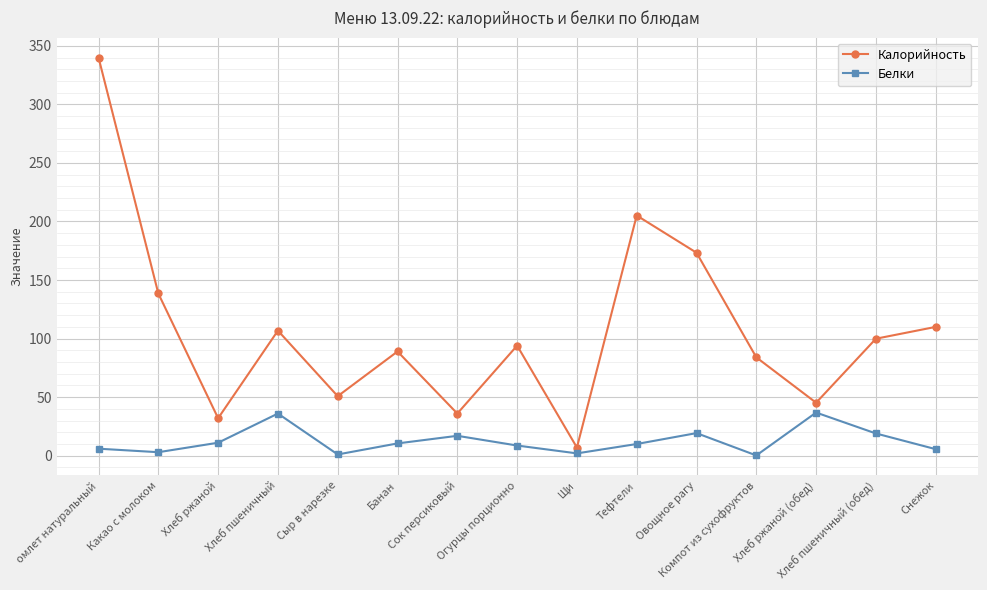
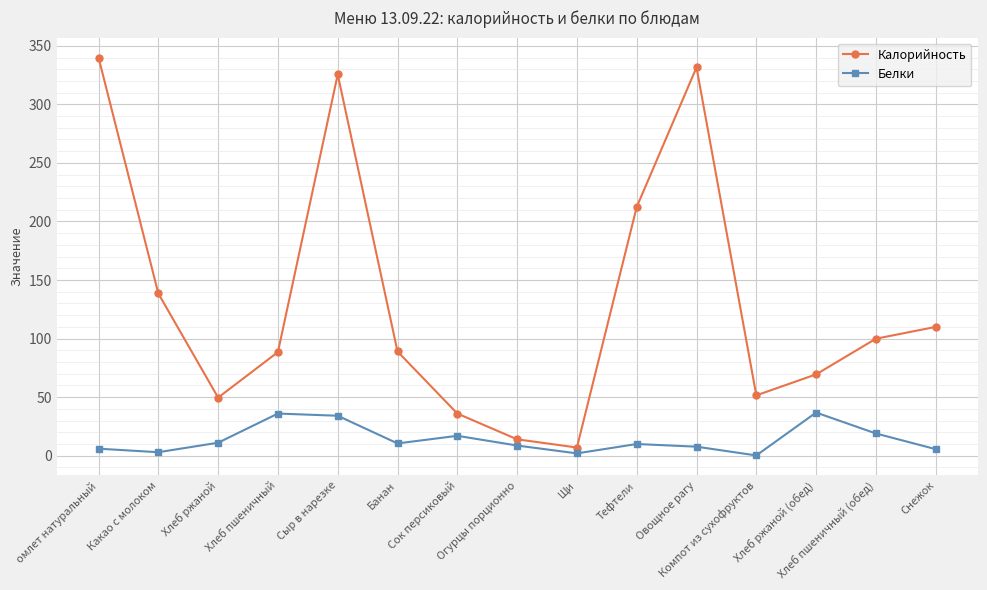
  {
    "Калорийность": {
      "омлет натуральный": 340,
      "Какао с молоком": 139,
-     "Хлеб ржаной": 32,
-     "Хлеб пшеничный": 107,
-     "Сыр в нарезке": 51,
+     "Хлеб ржаной": 50,
+     "Хлеб пшеничный": 89,
+     "Сыр в нарезке": 326,
      "Банан": 89,
      "Сок персиковый": 36,
-     "Огурцы порционно": 94,
+     "Огурцы порционно": 14,
      "Щи": 7,
-     "Тефтели": 205,
-     "Овощное рагу": 173,
-     "Компот из сухофруктов": 84,
-     "Хлеб ржаной (обед)": 45,
+     "Тефтели": 212,
+     "Овощное рагу": 332,
+     "Компот из сухофруктов": 52,
+     "Хлеб ржаной (обед)": 69,
      "Хлеб пшеничный (обед)": 100,
      "Снежок": 110
    },
    "Белки": {
      "омлет натуральный": 6,
      "Какао с молоком": 3,
      "Хлеб ржаной": 11,
      "Хлеб пшеничный": 36,
-     "Сыр в нарезке": 1,
+     "Сыр в нарезке": 34,
      "Банан": 11,
      "Сок персиковый": 17,
      "Огурцы порционно": 9,
      "Щи": 2,
      "Тефтели": 10,
-     "Овощное рагу": 19,
+     "Овощное рагу": 8,
      "Компот из сухофруктов": 0,
      "Хлеб ржаной (обед)": 37,
      "Хлеб пшеничный (обед)": 19,
      "Снежок": 6
    }
  }
